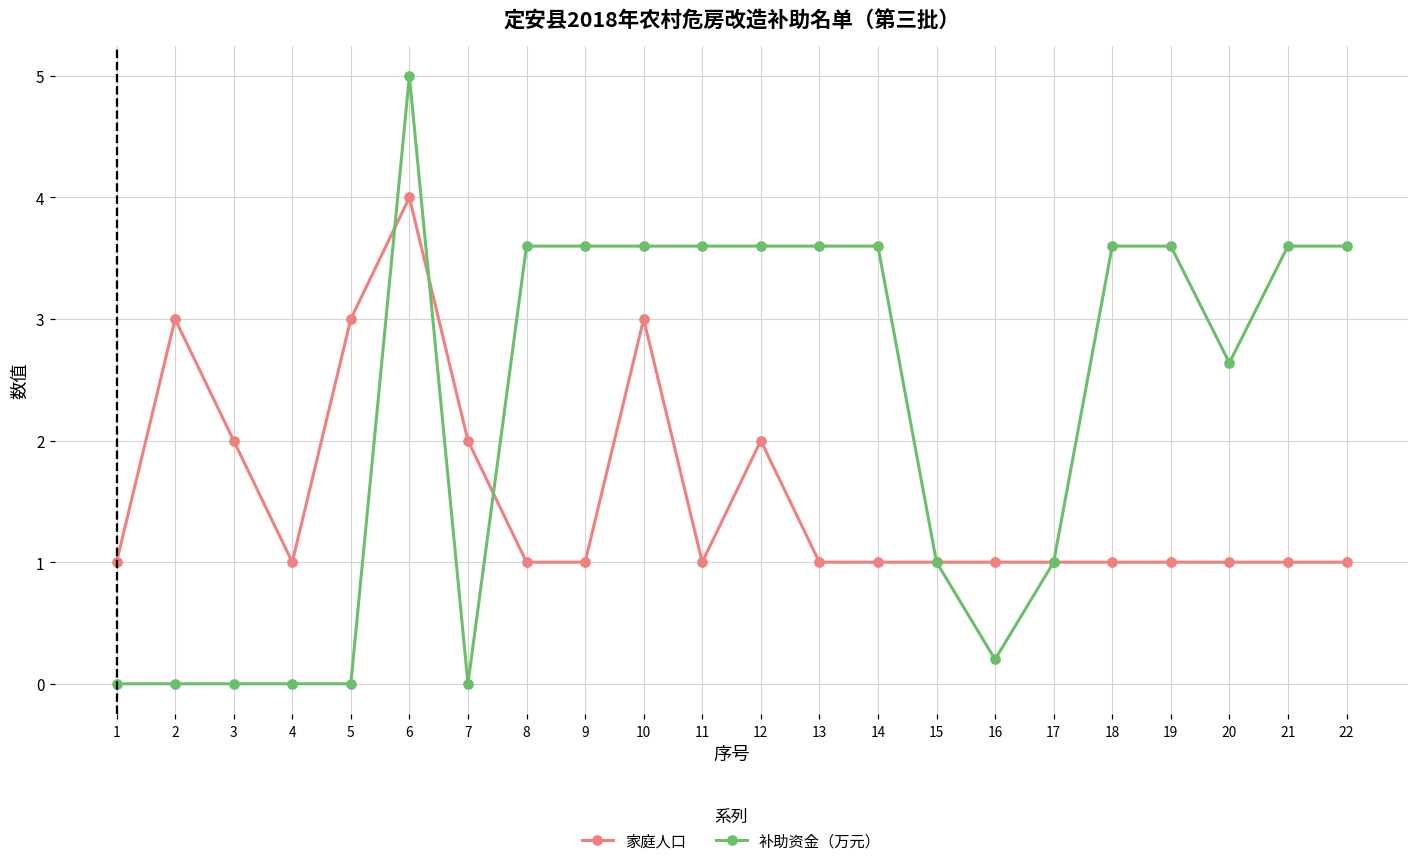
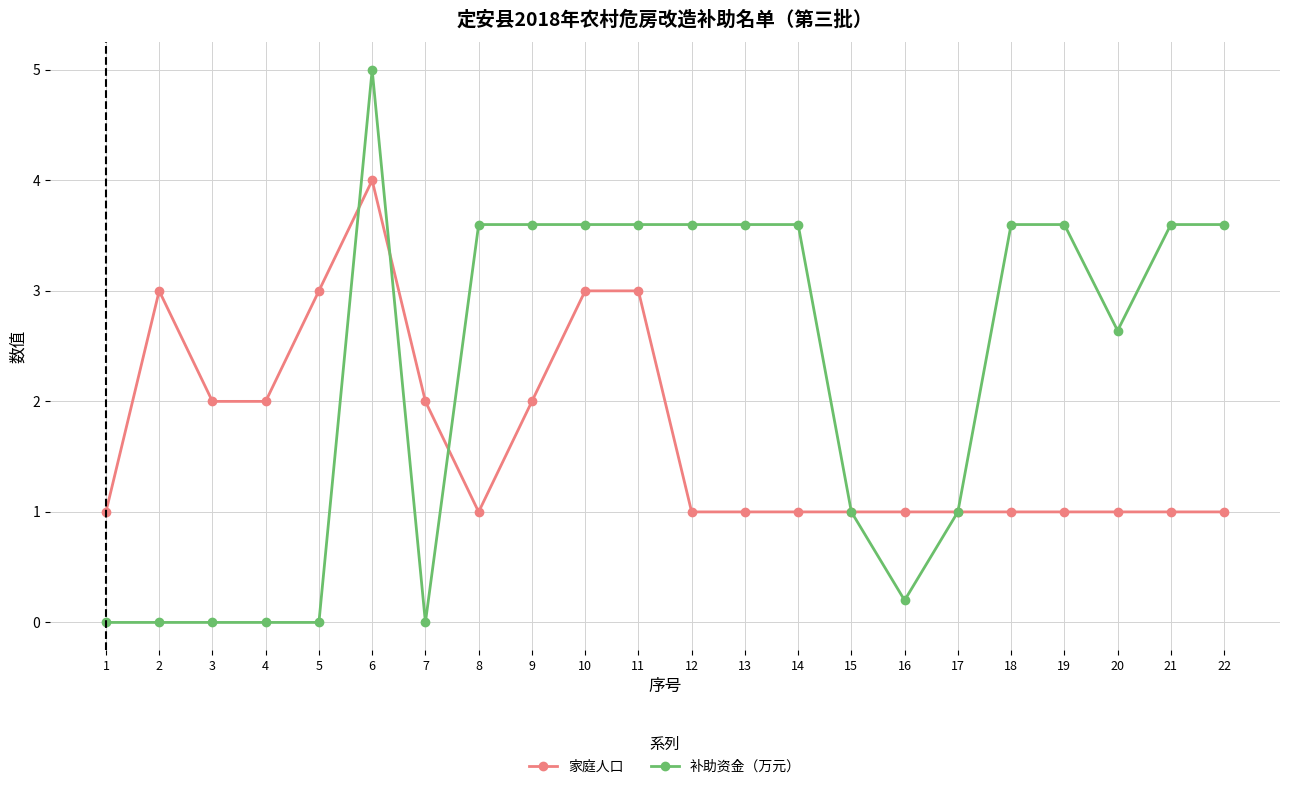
  {
    "家庭人口": {
      "1": 1,
      "2": 3,
      "3": 2,
-     "4": 1,
+     "4": 2,
      "5": 3,
      "6": 4,
      "7": 2,
      "8": 1,
-     "9": 1,
+     "9": 2,
      "10": 3,
-     "11": 1,
-     "12": 2,
+     "11": 3,
+     "12": 1,
      "13": 1,
      "14": 1,
      "16": 1,
      "18": 1,
      "19": 1,
      "20": 1,
      "21": 1,
      "22": 1
    },
    "补助资金（万元）": {
      "1": 0,
      "2": 0,
      "3": 0,
      "4": 0,
      "5": 0,
      "6": 5,
      "7": 0,
      "8": 3.60,
      "9": 3.60,
      "10": 3.60,
      "11": 3.60,
      "12": 3.60,
      "13": 3.60,
      "14": 3.60,
      "16": 0.20,
      "18": 3.60,
      "19": 3.60,
      "20": 2.64,
      "21": 3.60,
      "22": 3.60
    }
  }
